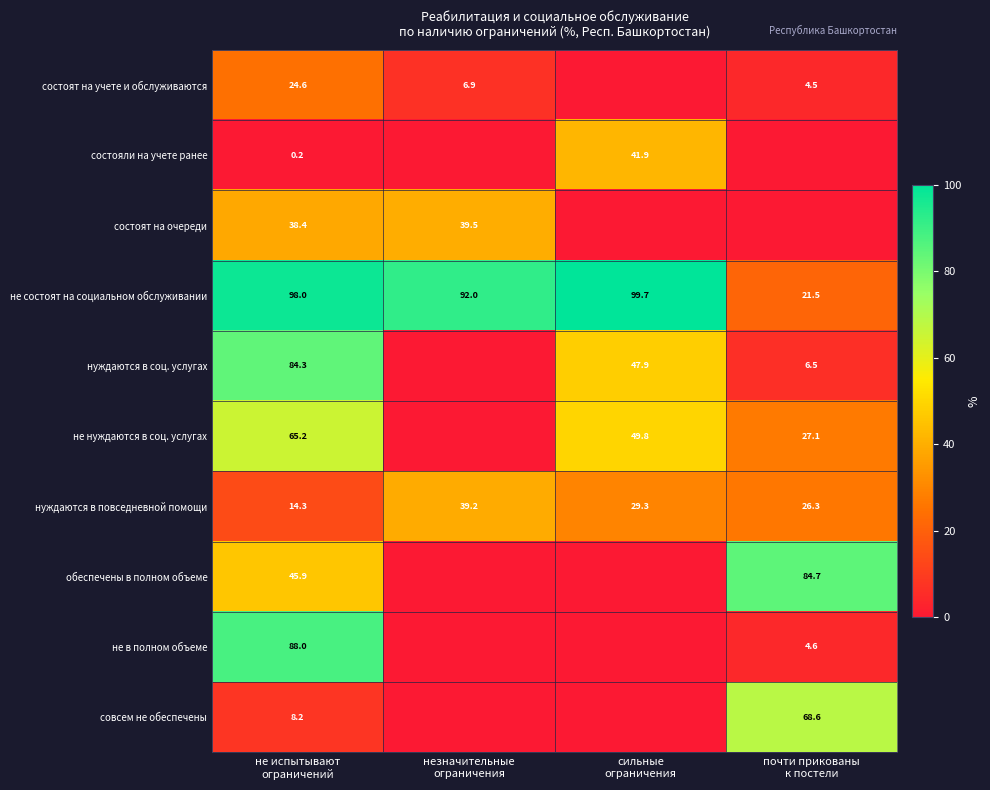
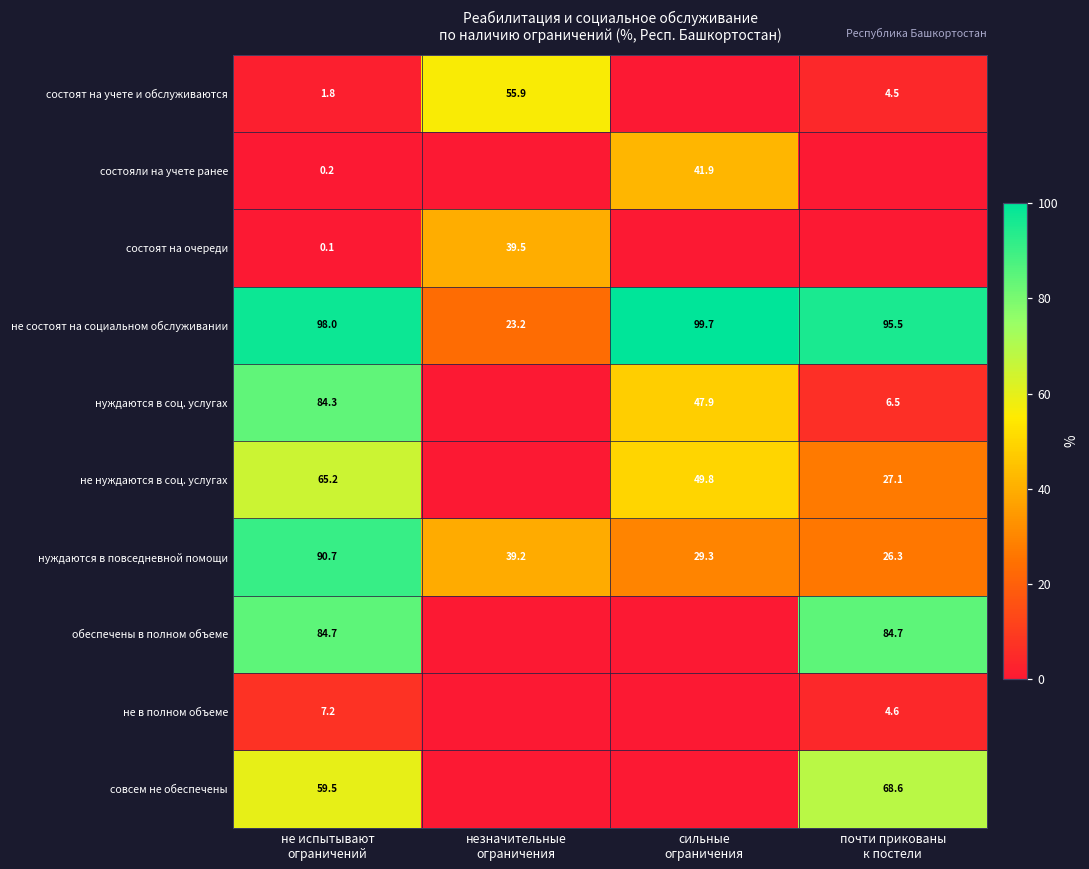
  {
    "состоят на учете и обслуживаются": {
-     "не испытывают ограничений": 24.6,
-     "незначительные ограничения": 6.9,
+     "не испытывают ограничений": 1.8,
+     "незначительные ограничения": 55.9,
      "почти прикованы к постели": 4.5
    },
    "состояли на учете ранее": {
      "не испытывают ограничений": 0.2,
      "сильные ограничения": 41.9
    },
    "состоят на очереди": {
-     "не испытывают ограничений": 38.4,
+     "не испытывают ограничений": 0.1,
      "незначительные ограничения": 39.5
    },
    "не состоят на социальном обслуживании": {
      "не испытывают ограничений": 98.0,
-     "незначительные ограничения": 92.0,
+     "незначительные ограничения": 23.2,
      "сильные ограничения": 99.7,
-     "почти прикованы к постели": 21.5
+     "почти прикованы к постели": 95.5
    },
    "нуждаются в соц. услугах": {
      "не испытывают ограничений": 84.3,
      "сильные ограничения": 47.9,
      "почти прикованы к постели": 6.5
    },
    "не нуждаются в соц. услугах": {
      "не испытывают ограничений": 65.2,
      "сильные ограничения": 49.8,
      "почти прикованы к постели": 27.1
    },
    "нуждаются в повседневной помощи": {
-     "не испытывают ограничений": 14.3,
+     "не испытывают ограничений": 90.7,
      "незначительные ограничения": 39.2,
      "сильные ограничения": 29.3,
      "почти прикованы к постели": 26.3
    },
    "обеспечены в полном объеме": {
-     "не испытывают ограничений": 45.9,
+     "не испытывают ограничений": 84.7,
      "почти прикованы к постели": 84.7
    },
    "не в полном объеме": {
-     "не испытывают ограничений": 88.0,
+     "не испытывают ограничений": 7.2,
      "почти прикованы к постели": 4.6
    },
    "совсем не обеспечены": {
-     "не испытывают ограничений": 8.2,
+     "не испытывают ограничений": 59.5,
      "почти прикованы к постели": 68.6
    }
  }
